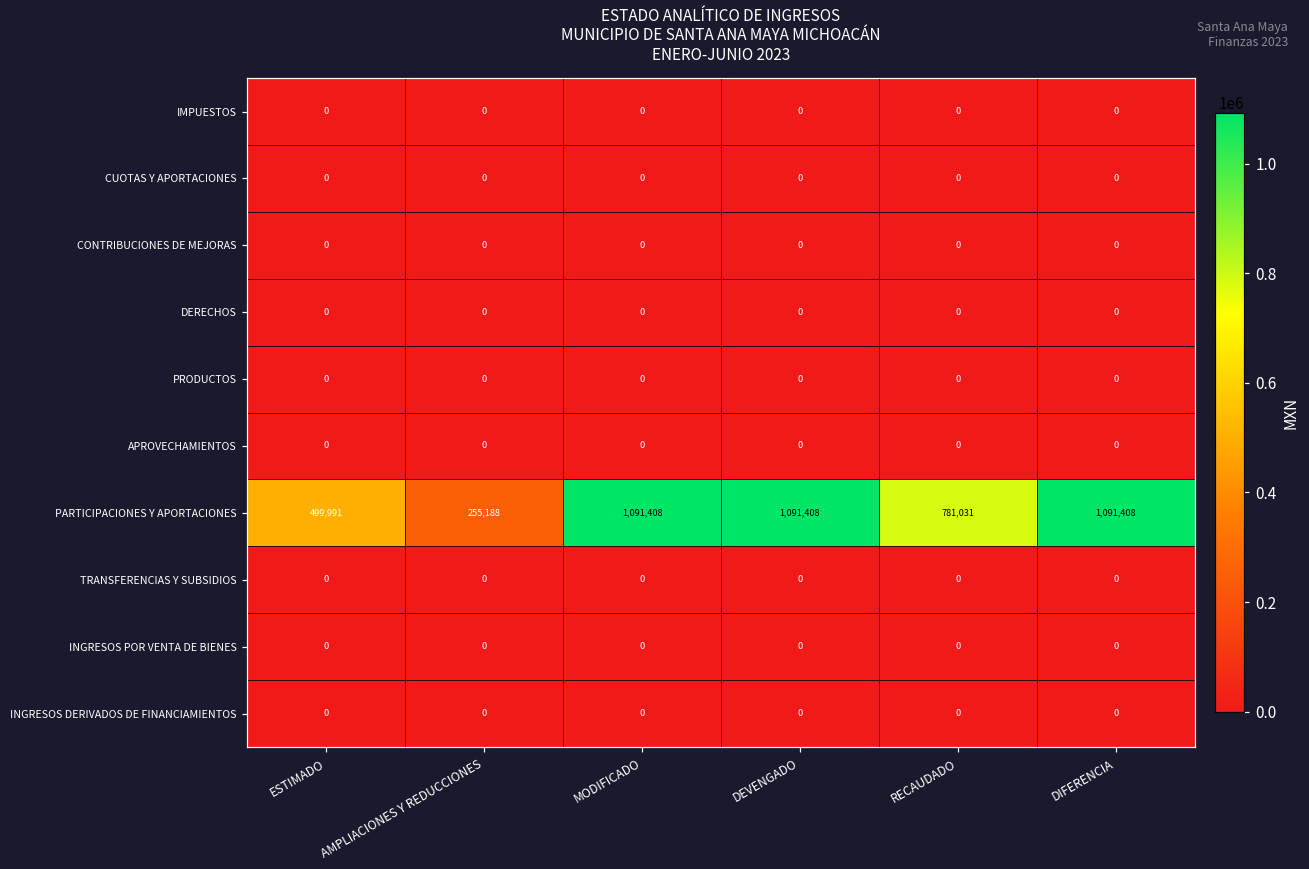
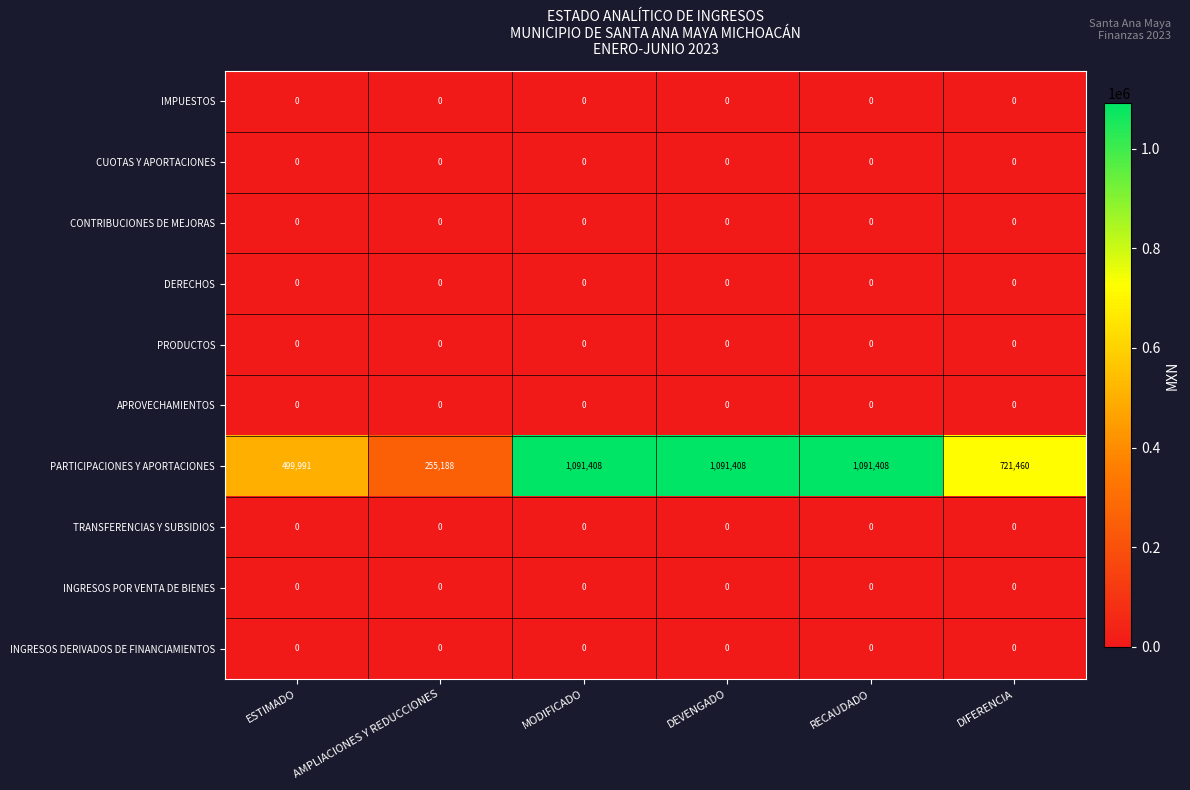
  {
    "IMPUESTOS": {
      "ESTIMADO": "0",
      "AMPLIACIONES Y REDUCCIONES": "0",
      "MODIFICADO": "0",
      "DEVENGADO": "0",
      "RECAUDADO": "0",
      "DIFERENCIA": "0"
    },
    "CUOTAS Y APORTACIONES": {
      "ESTIMADO": "0",
      "AMPLIACIONES Y REDUCCIONES": "0",
      "MODIFICADO": "0",
      "DEVENGADO": "0",
      "RECAUDADO": "0",
      "DIFERENCIA": "0"
    },
    "CONTRIBUCIONES DE MEJORAS": {
      "ESTIMADO": "0",
      "AMPLIACIONES Y REDUCCIONES": "0",
      "MODIFICADO": "0",
      "DEVENGADO": "0",
      "RECAUDADO": "0",
      "DIFERENCIA": "0"
    },
    "DERECHOS": {
      "ESTIMADO": "0",
      "AMPLIACIONES Y REDUCCIONES": "0",
      "MODIFICADO": "0",
      "DEVENGADO": "0",
      "RECAUDADO": "0",
      "DIFERENCIA": "0"
    },
    "PRODUCTOS": {
      "ESTIMADO": "0",
      "AMPLIACIONES Y REDUCCIONES": "0",
      "MODIFICADO": "0",
      "DEVENGADO": "0",
      "RECAUDADO": "0",
      "DIFERENCIA": "0"
    },
    "APROVECHAMIENTOS": {
      "ESTIMADO": "0",
      "AMPLIACIONES Y REDUCCIONES": "0",
      "MODIFICADO": "0",
      "DEVENGADO": "0",
      "RECAUDADO": "0",
      "DIFERENCIA": "0"
    },
    "PARTICIPACIONES Y APORTACIONES": {
      "ESTIMADO": "499,991",
      "AMPLIACIONES Y REDUCCIONES": "255,188",
      "MODIFICADO": "1,091,408",
      "DEVENGADO": "1,091,408",
-     "RECAUDADO": "781,031",
-     "DIFERENCIA": "1,091,408"
+     "RECAUDADO": "1,091,408",
+     "DIFERENCIA": "721,460"
    },
    "TRANSFERENCIAS Y SUBSIDIOS": {
      "ESTIMADO": "0",
      "AMPLIACIONES Y REDUCCIONES": "0",
      "MODIFICADO": "0",
      "DEVENGADO": "0",
      "RECAUDADO": "0",
      "DIFERENCIA": "0"
    },
    "INGRESOS POR VENTA DE BIENES": {
      "ESTIMADO": "0",
      "AMPLIACIONES Y REDUCCIONES": "0",
      "MODIFICADO": "0",
      "DEVENGADO": "0",
      "RECAUDADO": "0",
      "DIFERENCIA": "0"
    },
    "INGRESOS DERIVADOS DE FINANCIAMIENTOS": {
      "ESTIMADO": "0",
      "AMPLIACIONES Y REDUCCIONES": "0",
      "MODIFICADO": "0",
      "DEVENGADO": "0",
      "RECAUDADO": "0",
      "DIFERENCIA": "0"
    }
  }
